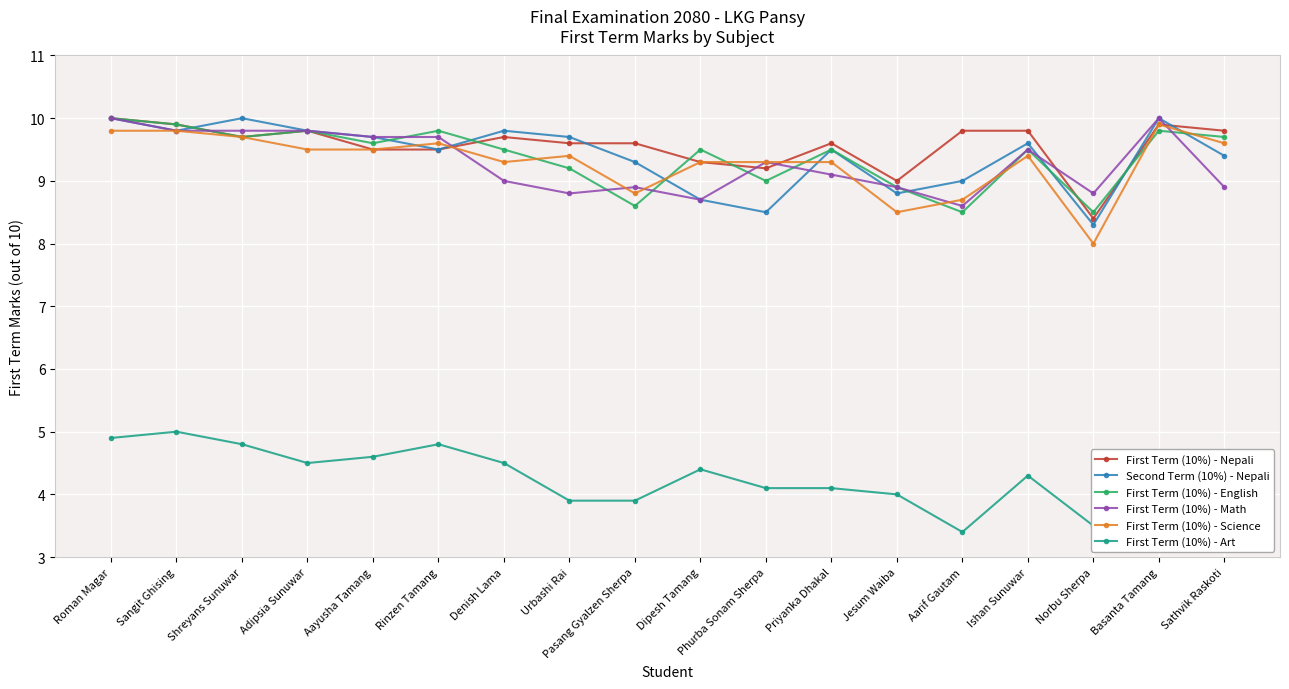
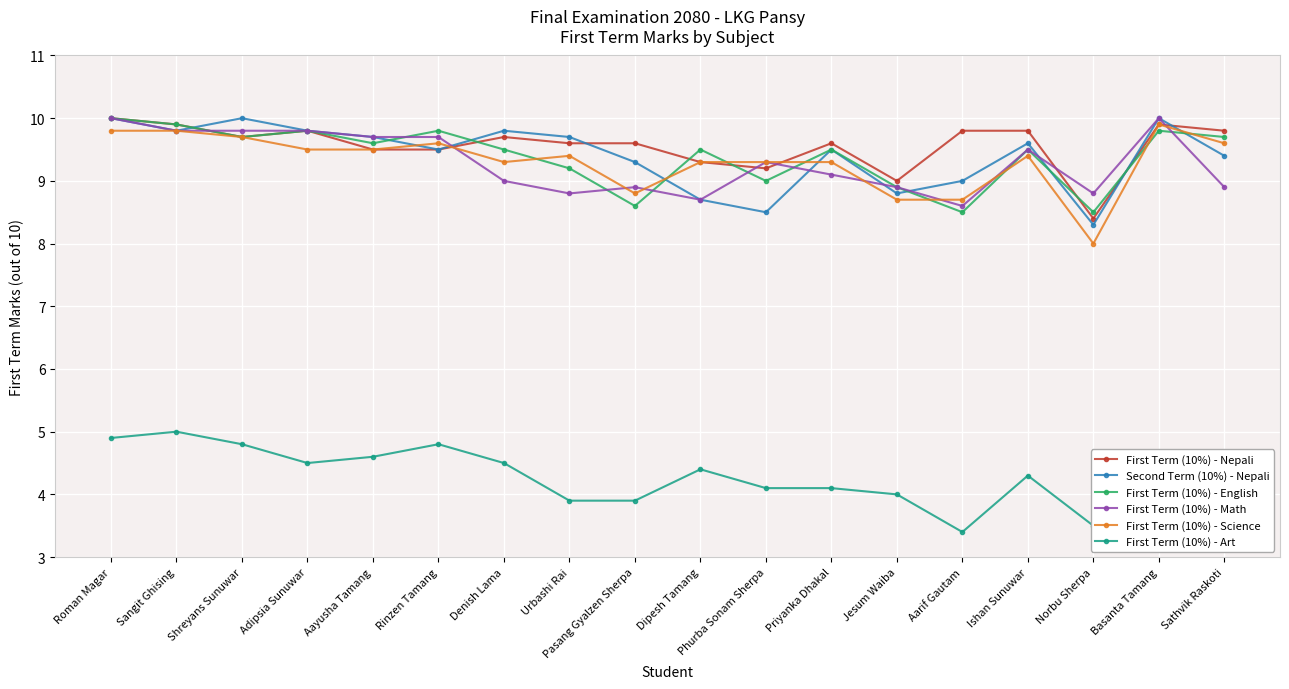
  {
    "First Term (10%) - Nepali": {
      "Denish Lama": 9.7,
      "Urbashi Rai": 9.6,
      "Pasang Gyalzen Sherpa": 9.6,
      "Phurba Sonam Sherpa": 9.2,
      "Priyanka Dhakal": 9.6,
      "Jesum Waiba": 9.0,
      "Aarif Gautam": 9.8,
      "Ishan Sunuwar": 9.8,
      "Norbu Sherpa": 8.4,
      "Sathvik Raskoti": 9.8
    },
    "Second Term (10%) - Nepali": {
      "Shreyans Sunuwar": 10.0,
      "Denish Lama": 9.8,
      "Urbashi Rai": 9.7,
      "Pasang Gyalzen Sherpa": 9.3,
      "Phurba Sonam Sherpa": 8.5,
      "Jesum Waiba": 8.8,
      "Aarif Gautam": 9.0,
      "Ishan Sunuwar": 9.6,
      "Norbu Sherpa": 8.3,
      "Sathvik Raskoti": 9.4
    },
    "First Term (10%) - Math": {
      "Shreyans Sunuwar": 9.8,
      "Rinzen Tamang": 9.7,
      "Denish Lama": 9.0,
      "Urbashi Rai": 8.8,
      "Pasang Gyalzen Sherpa": 8.9,
      "Priyanka Dhakal": 9.1,
      "Aarif Gautam": 8.6,
      "Norbu Sherpa": 8.8,
      "Sathvik Raskoti": 8.9
    },
    "First Term (10%) - Science": {
      "Roman Magar": 9.8,
      "Adipsia Sunuwar": 9.5,
      "Rinzen Tamang": 9.6,
      "Denish Lama": 9.3,
      "Urbashi Rai": 9.4,
      "Pasang Gyalzen Sherpa": 8.8,
      "Priyanka Dhakal": 9.3,
-     "Jesum Waiba": 8.5,
+     "Jesum Waiba": 8.7,
      "Aarif Gautam": 8.7,
      "Ishan Sunuwar": 9.4,
      "Norbu Sherpa": 8.0,
      "Sathvik Raskoti": 9.6
    }
  }
